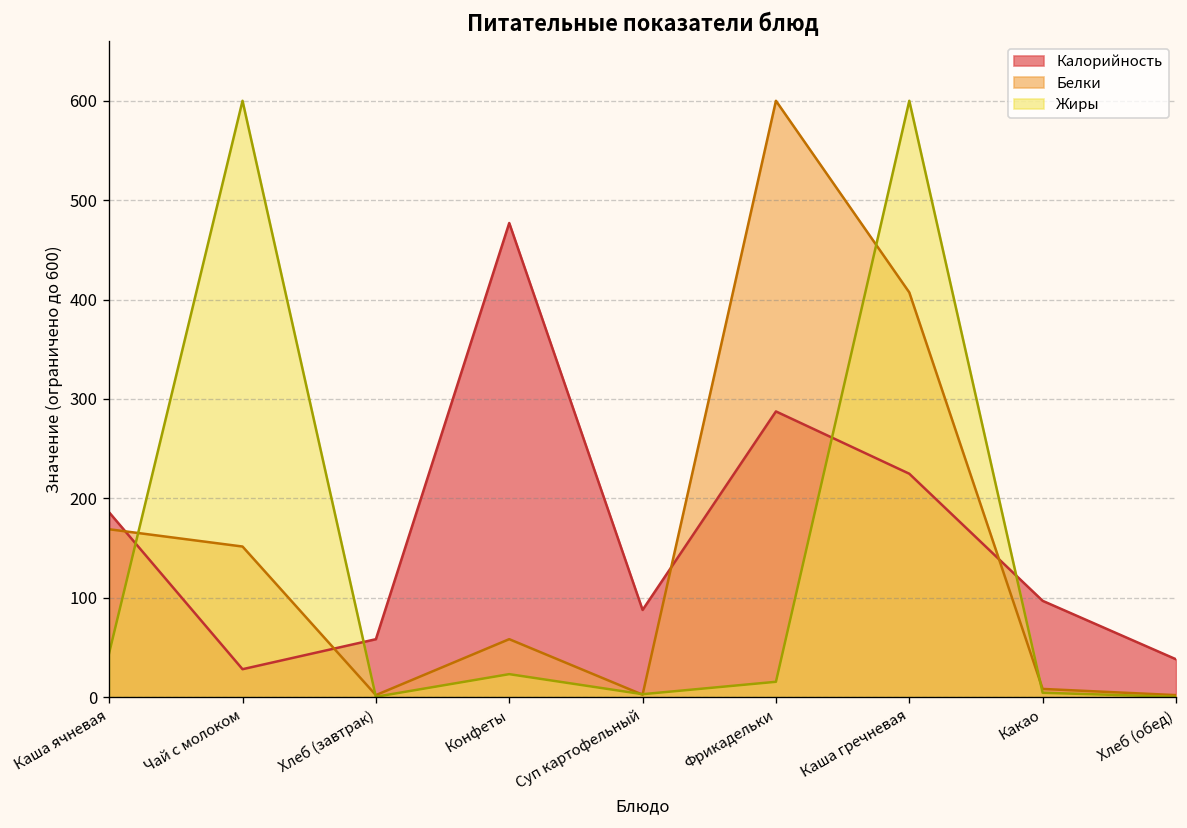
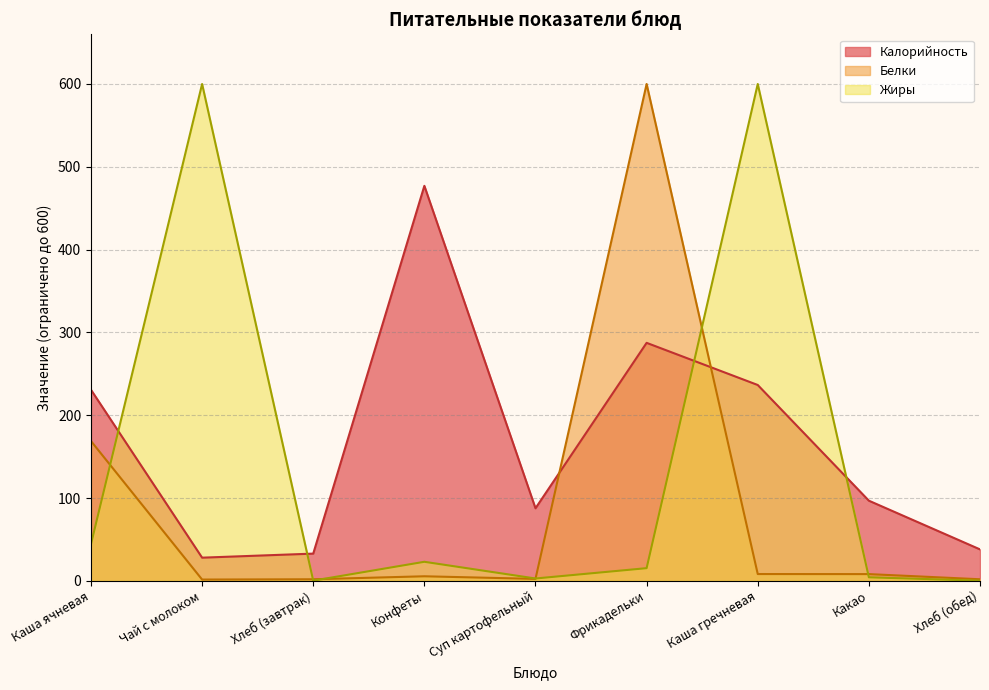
  {
    "Калорийность": {
-     "Каша ячневая": 190,
+     "Каша ячневая": 230,
      "Чай с молоком": 30,
-     "Хлеб (завтрак)": 60,
+     "Хлеб (завтрак)": 30,
      "Конфеты": 480,
      "Суп картофельный": 90,
      "Фрикадельки": 290,
-     "Каша гречневая": 220,
+     "Каша гречневая": 240,
      "Какао": 100,
      "Хлеб (обед)": 40
    },
    "Белки": {
      "Каша ячневая": 170,
-     "Чай с молоком": 150,
-     "Конфеты": 60,
+     "Чай с молоком": 0,
+     "Конфеты": 10,
      "Фрикадельки": 600,
-     "Каша гречневая": 410,
+     "Каша гречневая": 10,
      "Какао": 10
    },
    "Жиры": {
      "Каша ячневая": 40,
      "Чай с молоком": 600,
      "Конфеты": 20,
      "Фрикадельки": 20,
      "Каша гречневая": 600,
      "Какао": 0
    }
  }
